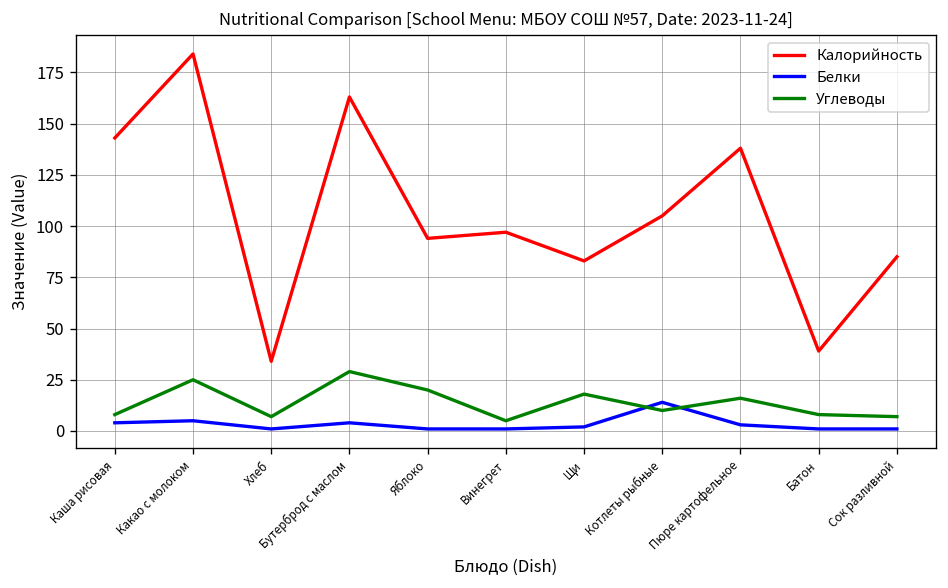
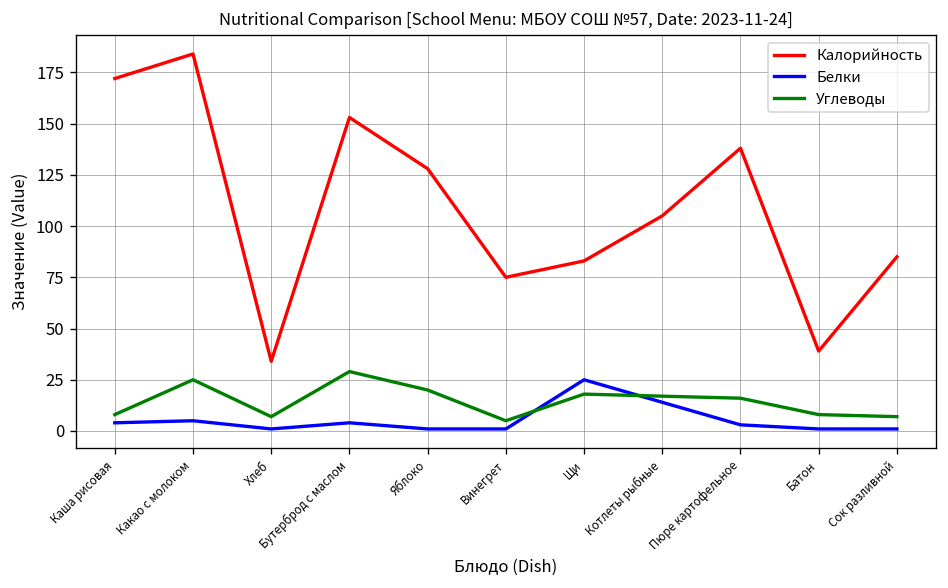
  {
    "Калорийность": {
-     "Каша рисовая": 143,
+     "Каша рисовая": 172,
      "Какао с молоком": 184,
      "Хлеб": 34,
-     "Бутерброд с маслом": 163,
-     "Яблоко": 94,
-     "Винегрет": 97,
+     "Бутерброд с маслом": 153,
+     "Яблоко": 128,
+     "Винегрет": 75,
      "Щи": 83,
      "Котлеты рыбные": 105,
      "Пюре картофельное": 138,
      "Батон": 39,
      "Сок разливной": 85
    },
    "Белки": {
      "Каша рисовая": 4,
      "Какао с молоком": 5,
      "Хлеб": 1,
      "Бутерброд с маслом": 4,
      "Яблоко": 1,
      "Винегрет": 1,
-     "Щи": 2,
+     "Щи": 25,
      "Котлеты рыбные": 14,
      "Пюре картофельное": 3,
      "Батон": 1,
      "Сок разливной": 1
    },
    "Углеводы": {
      "Каша рисовая": 8,
      "Какао с молоком": 25,
      "Хлеб": 7,
      "Бутерброд с маслом": 29,
      "Яблоко": 20,
      "Винегрет": 5,
      "Щи": 18,
-     "Котлеты рыбные": 10,
+     "Котлеты рыбные": 17,
      "Пюре картофельное": 16,
      "Батон": 8,
      "Сок разливной": 7
    }
  }
